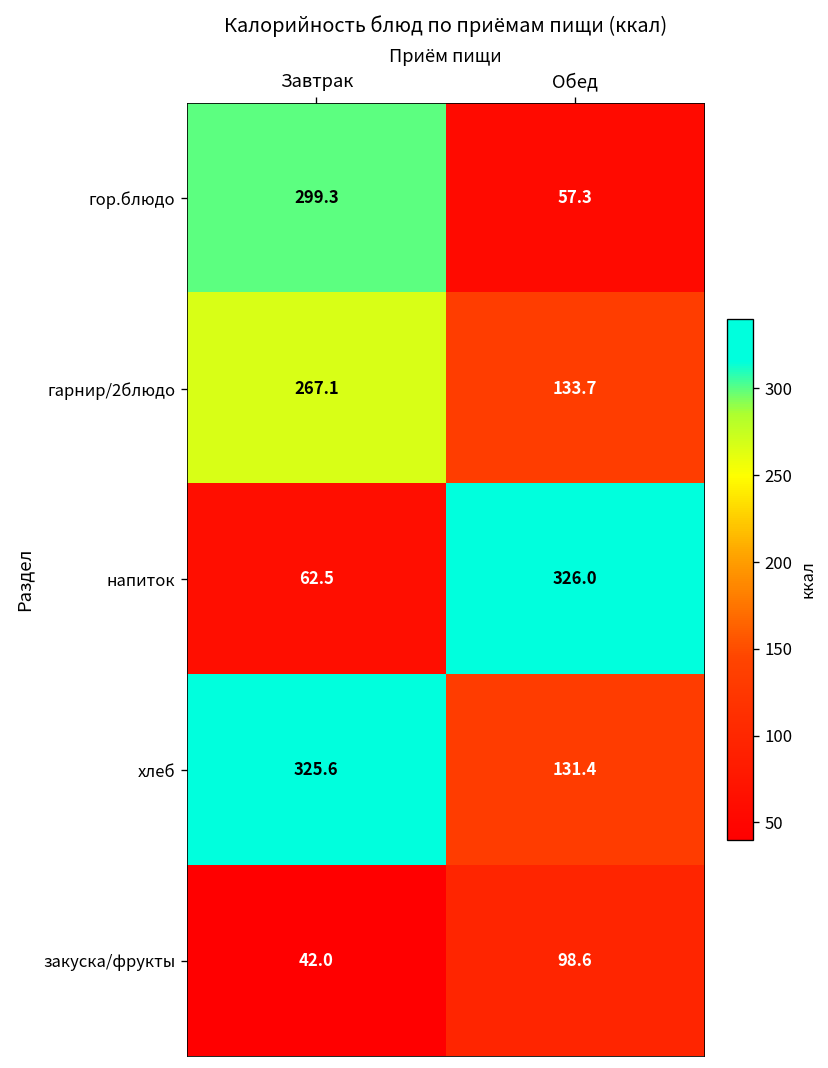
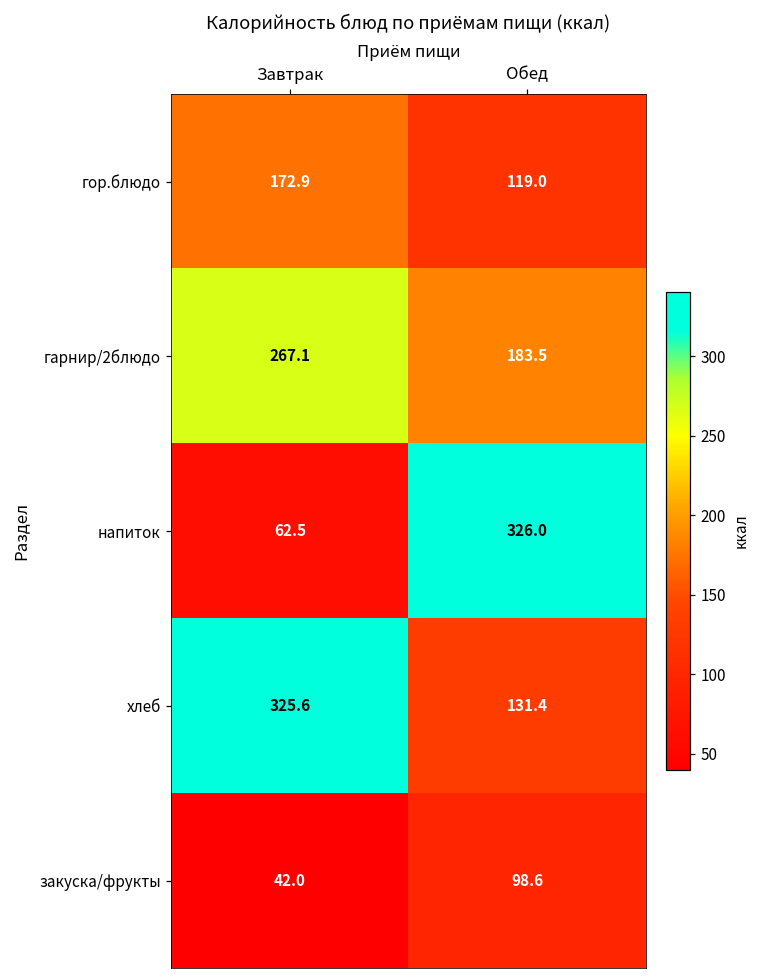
  {
    "гор.блюдо": {
-     "Завтрак": 299.3,
-     "Обед": 57.3
+     "Завтрак": 172.9,
+     "Обед": 119.0
    },
    "гарнир/2блюдо": {
      "Завтрак": 267.1,
-     "Обед": 133.7
+     "Обед": 183.5
    },
    "напиток": {
      "Завтрак": 62.5,
      "Обед": 326.0
    },
    "хлеб": {
      "Завтрак": 325.6,
      "Обед": 131.4
    },
    "закуска/фрукты": {
      "Завтрак": 42.0,
      "Обед": 98.6
    }
  }
